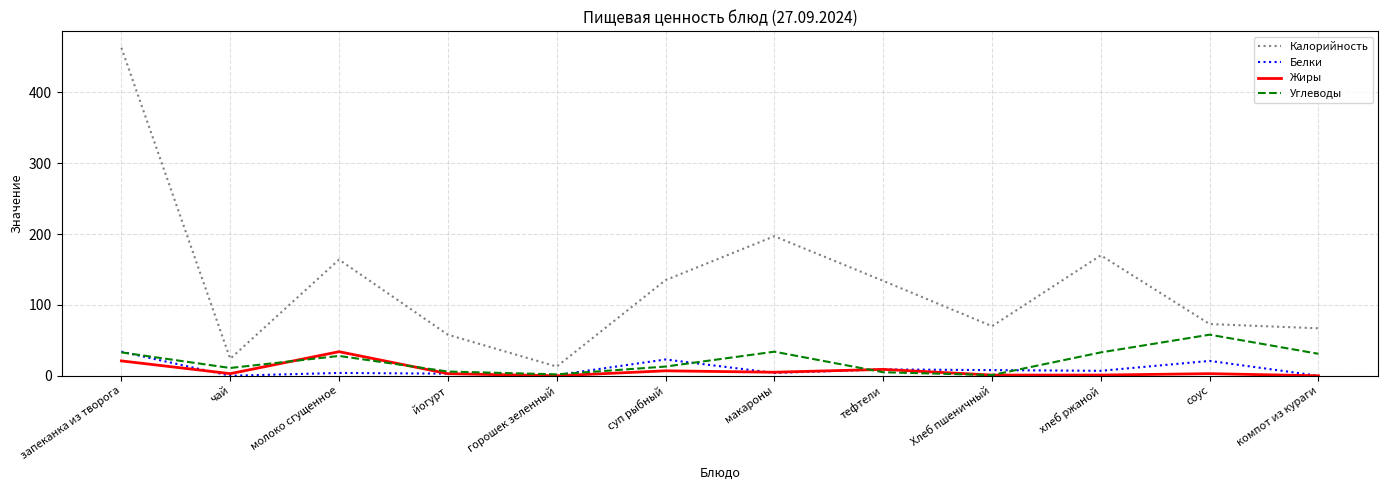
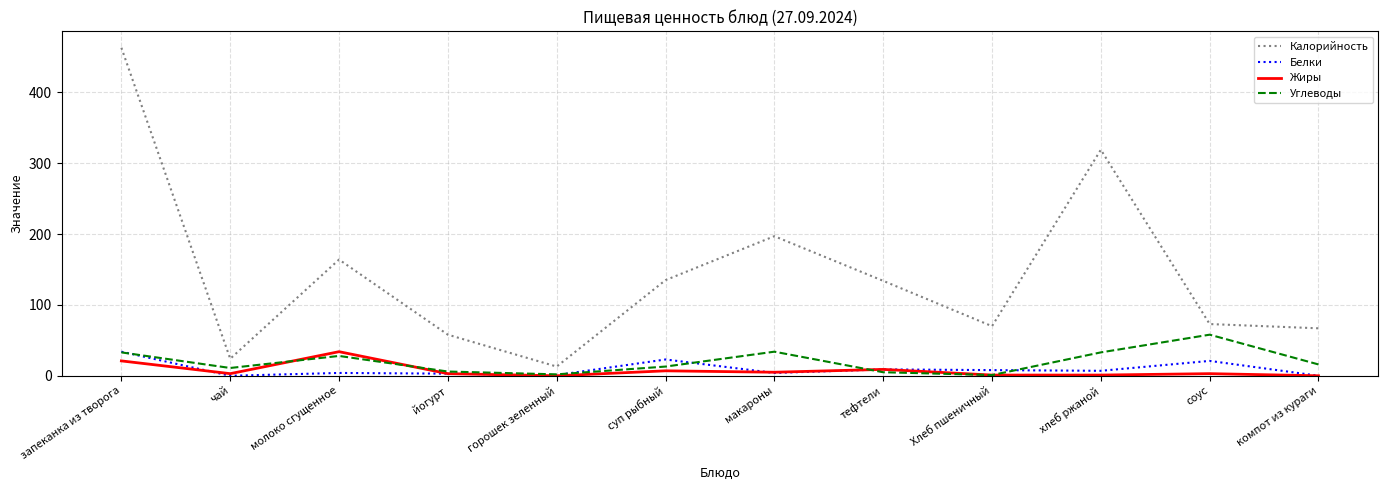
  {
    "Калорийность": {
      "запеканка из творога": 460,
      "чай": 20,
      "молоко сгущенное": 160,
      "йогурт": 60,
      "горошек зеленный": 10,
      "суп рыбный": 140,
      "макароны": 200,
      "тефтели": 130,
      "Хлеб пшеничный": 70,
-     "хлеб ржаной": 170,
+     "хлеб ржаной": 320,
      "соус": 70,
      "компот из кураги": 70
    },
    "Белки": {
      "молоко сгущенное": 0,
      "суп рыбный": 20,
      "Хлеб пшеничный": 10,
      "хлеб ржаной": 10,
      "соус": 20
    },
    "Жиры": {
      "запеканка из творога": 20,
      "молоко сгущенное": 30,
      "суп рыбный": 10,
      "хлеб ржаной": 0,
      "соус": 0
    },
    "Углеводы": {
      "чай": 10,
      "молоко сгущенное": 30,
      "суп рыбный": 10,
      "макароны": 30,
      "тефтели": 10,
      "хлеб ржаной": 30,
      "соус": 60,
-     "компот из кураги": 30
+     "компот из кураги": 20
    }
  }
